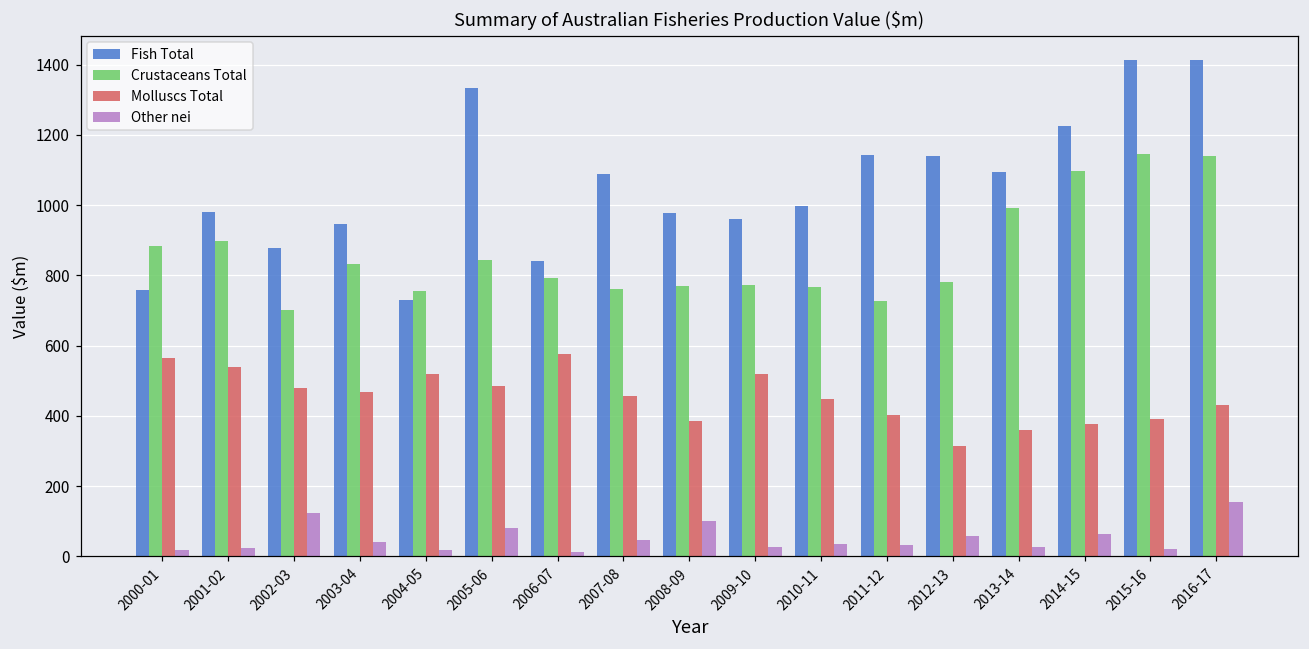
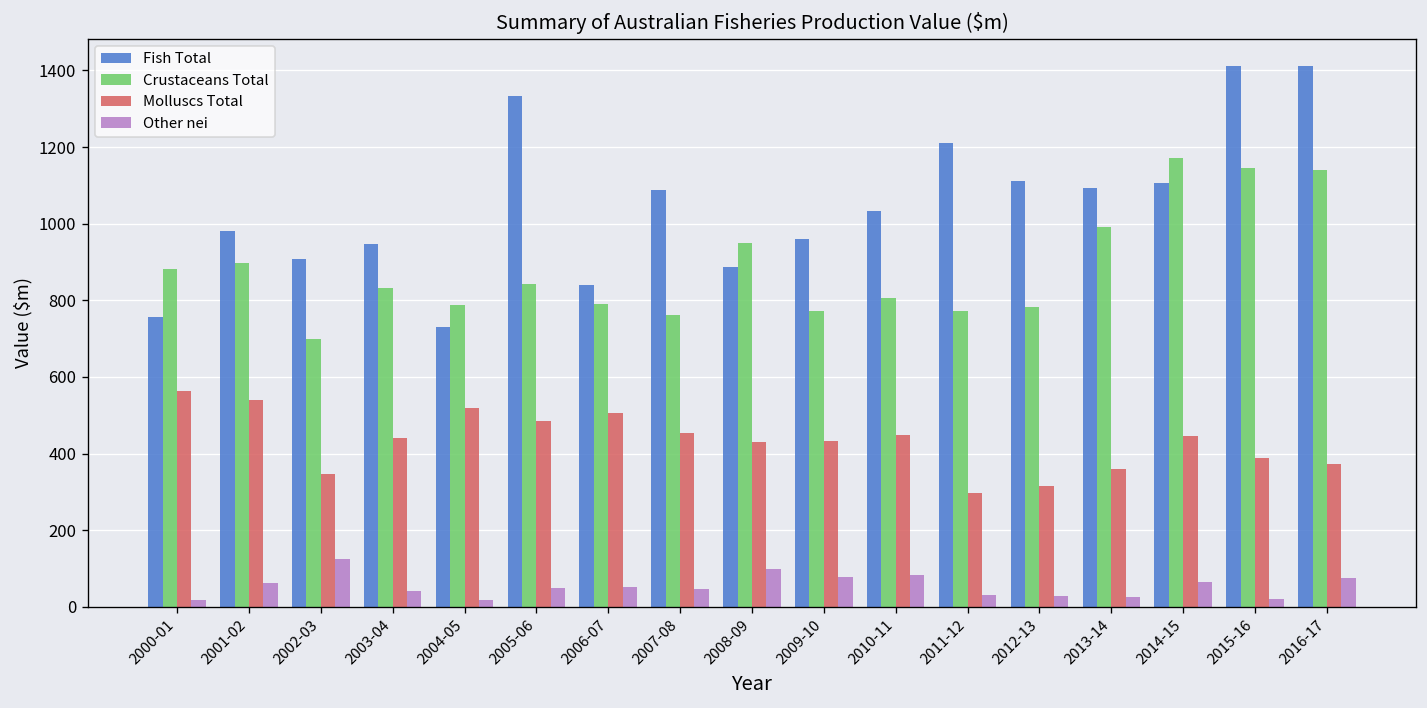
  {
    "Fish Total": {
      "2000-01": 760,
      "2001-02": 980,
-     "2002-03": 880,
+     "2002-03": 910,
      "2003-04": 950,
      "2004-05": 730,
      "2005-06": 1330,
      "2006-07": 840,
      "2007-08": 1090,
-     "2008-09": 980,
+     "2008-09": 890,
      "2009-10": 960,
-     "2010-11": 1000,
-     "2011-12": 1140,
-     "2012-13": 1140,
+     "2010-11": 1030,
+     "2011-12": 1210,
+     "2012-13": 1110,
      "2013-14": 1090,
-     "2014-15": 1230,
+     "2014-15": 1110,
      "2015-16": 1410,
      "2016-17": 1410
    },
    "Crustaceans Total": {
      "2000-01": 880,
      "2001-02": 900,
      "2002-03": 700,
      "2003-04": 830,
-     "2004-05": 760,
+     "2004-05": 790,
      "2005-06": 840,
      "2006-07": 790,
      "2007-08": 760,
-     "2008-09": 770,
+     "2008-09": 950,
      "2009-10": 770,
-     "2010-11": 770,
-     "2011-12": 730,
+     "2010-11": 810,
+     "2011-12": 770,
      "2012-13": 780,
      "2013-14": 990,
-     "2014-15": 1100,
+     "2014-15": 1170,
      "2015-16": 1150,
      "2016-17": 1140
    },
    "Molluscs Total": {
      "2000-01": 560,
      "2001-02": 540,
-     "2002-03": 480,
-     "2003-04": 470,
+     "2002-03": 350,
+     "2003-04": 440,
      "2004-05": 520,
      "2005-06": 490,
-     "2006-07": 580,
+     "2006-07": 510,
      "2007-08": 460,
-     "2008-09": 380,
-     "2009-10": 520,
+     "2008-09": 430,
+     "2009-10": 430,
      "2010-11": 450,
-     "2011-12": 400,
+     "2011-12": 300,
      "2012-13": 310,
      "2013-14": 360,
-     "2014-15": 380,
+     "2014-15": 440,
      "2015-16": 390,
-     "2016-17": 430
+     "2016-17": 370
    },
    "Other nei": {
      "2000-01": 20,
-     "2001-02": 20,
+     "2001-02": 60,
      "2002-03": 120,
      "2003-04": 40,
      "2004-05": 20,
-     "2005-06": 80,
-     "2006-07": 10,
+     "2005-06": 50,
+     "2006-07": 50,
      "2007-08": 50,
      "2008-09": 100,
-     "2009-10": 30,
-     "2010-11": 40,
+     "2009-10": 80,
+     "2010-11": 80,
      "2011-12": 30,
-     "2012-13": 60,
+     "2012-13": 30,
      "2013-14": 30,
      "2014-15": 60,
      "2015-16": 20,
-     "2016-17": 160
+     "2016-17": 80
    }
  }
